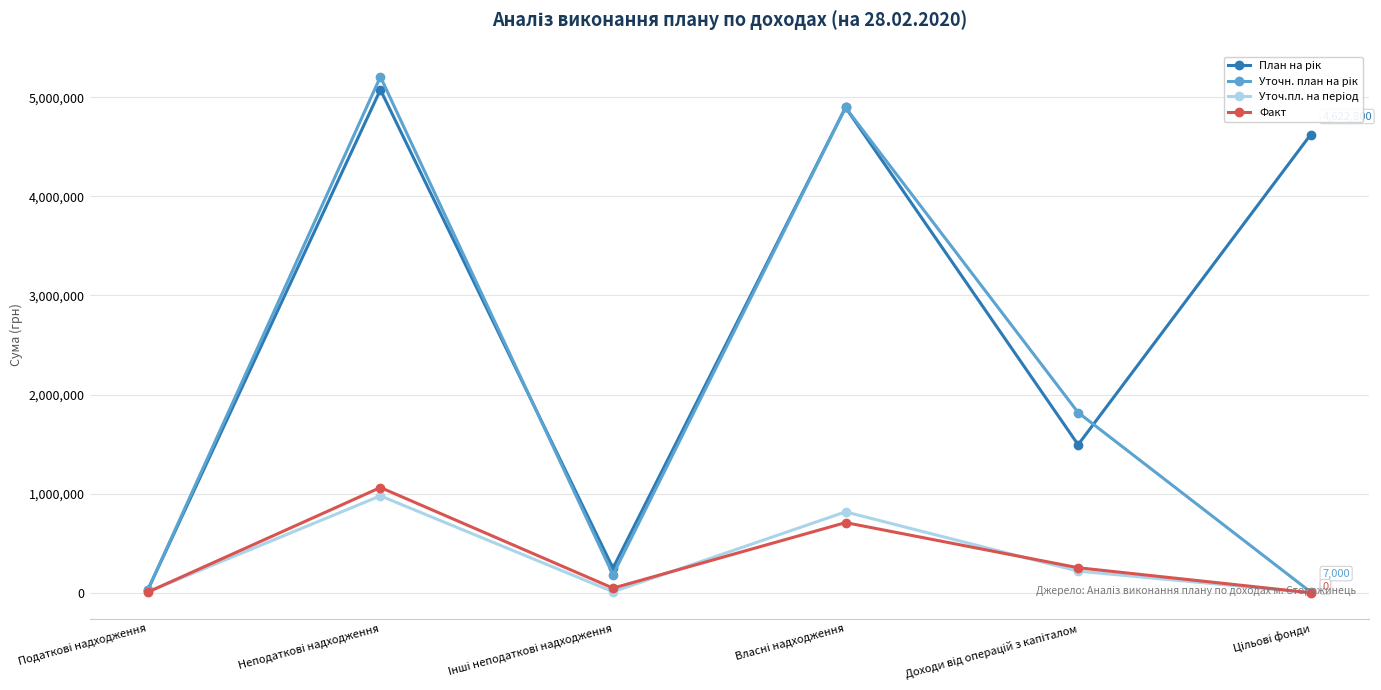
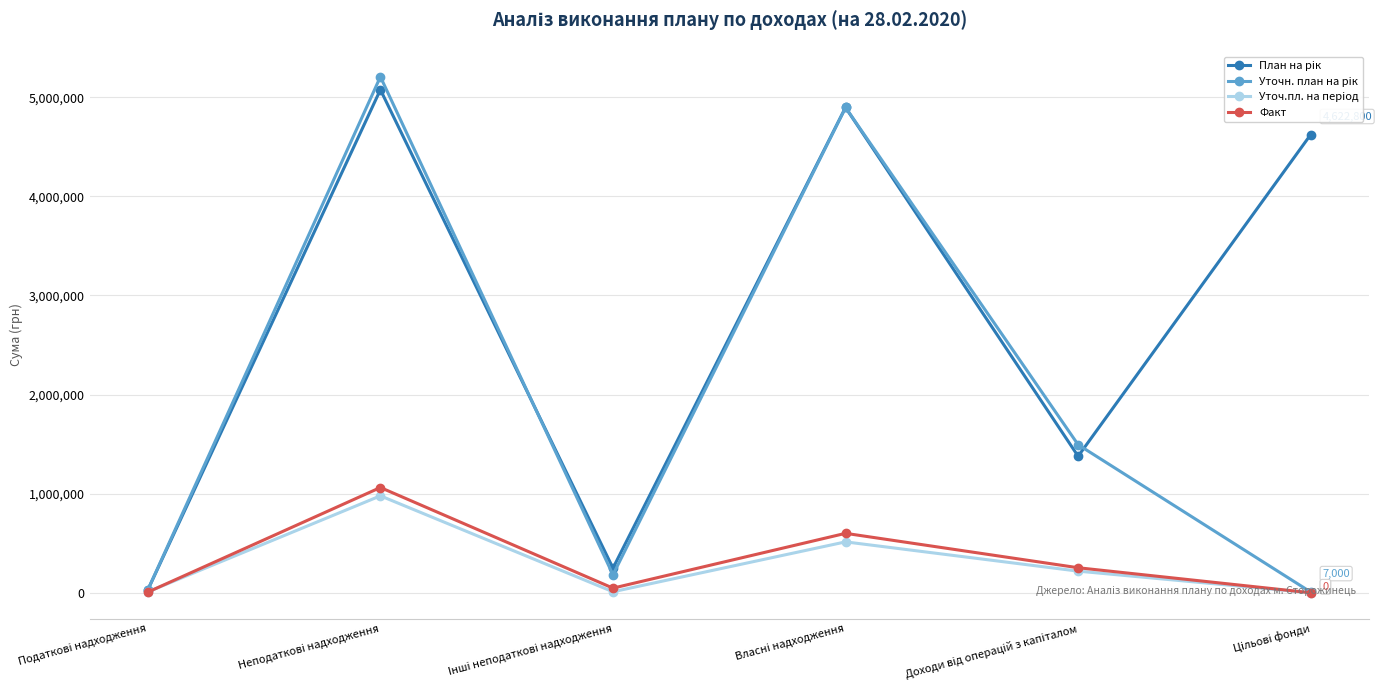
  {
    "План на рік": {
      "Неподаткові надходження": "5,100,000",
      "Інші неподаткові надходження": "200,000",
-     "Доходи від операцій з капіталом": "1,500,000"
+     "Доходи від операцій з капіталом": "1,400,000"
    },
    "Уточн. план на рік": {
      "Неподаткові надходження": "5,200,000",
      "Інші неподаткові надходження": "200,000",
-     "Доходи від операцій з капіталом": "1,800,000"
+     "Доходи від операцій з капіталом": "1,500,000"
    },
    "Уточ.пл. на період": {
      "Неподаткові надходження": "1,000,000",
      "Інші неподаткові надходження": "0",
-     "Власні надходження": "800,000",
+     "Власні надходження": "500,000",
      "Доходи від операцій з капіталом": "200,000"
    },
    "Факт": {
      "Неподаткові надходження": "1,100,000",
      "Інші неподаткові надходження": "0",
-     "Власні надходження": "700,000",
+     "Власні надходження": "600,000",
      "Доходи від операцій з капіталом": "300,000"
    }
  }
